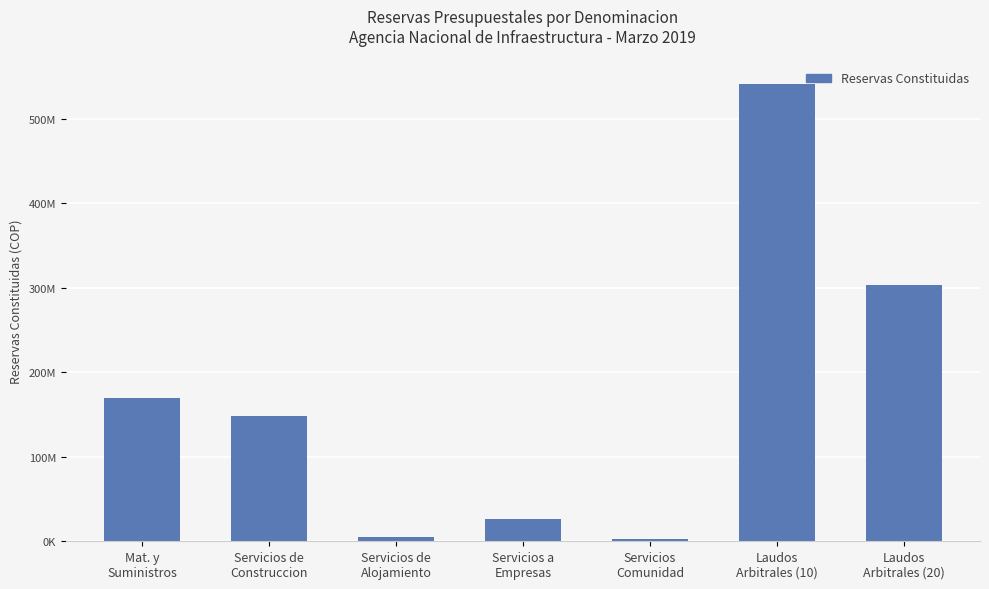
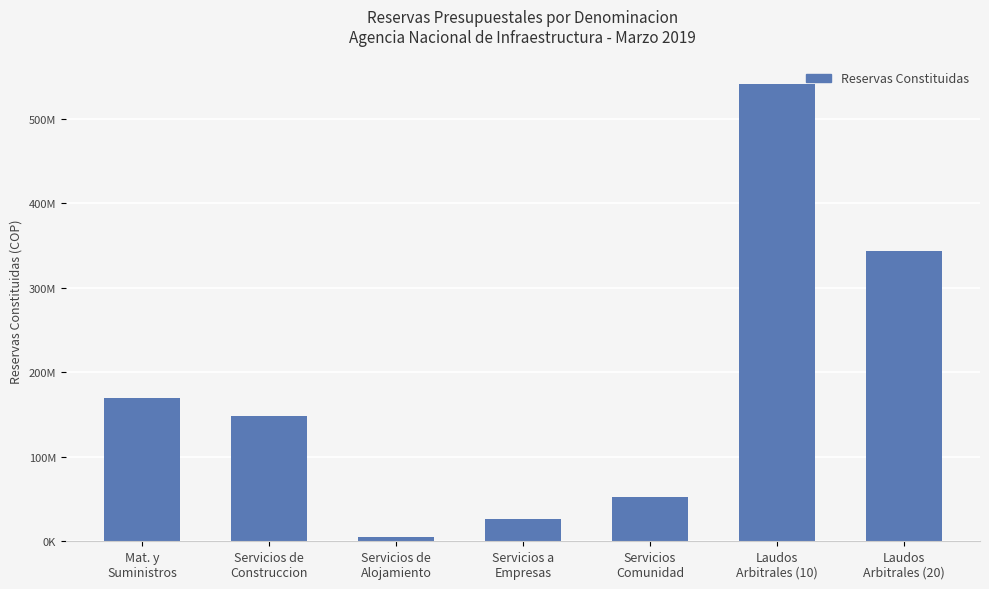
  {
    "Mat. y Suministros": 170000000,
    "Servicios de Construccion": 150000000,
    "Servicios de Alojamiento": 0,
    "Servicios a Empresas": 30000000,
-   "Servicios Comunidad": 0,
+   "Servicios Comunidad": 50000000,
    "Laudos Arbitrales (10)": 540000000,
-   "Laudos Arbitrales (20)": 300000000
+   "Laudos Arbitrales (20)": 340000000
  }
